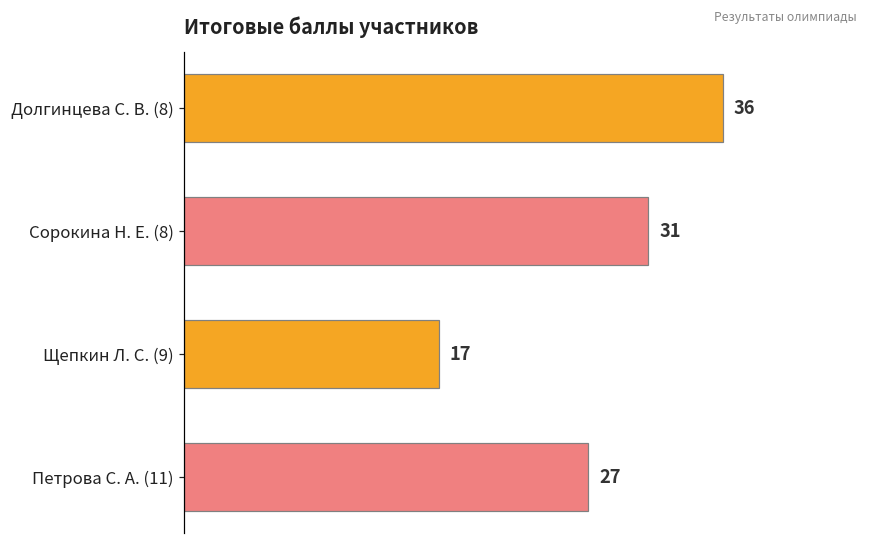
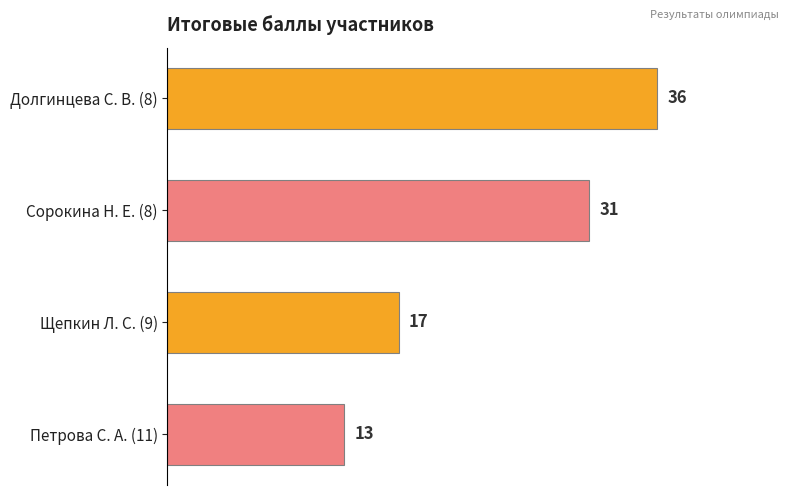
  {
    "Долгинцева С. В. (8)": 36,
    "Сорокина Н. Е. (8)": 31,
    "Щепкин Л. С. (9)": 17,
-   "Петрова С. А. (11)": 27
+   "Петрова С. А. (11)": 13
  }
